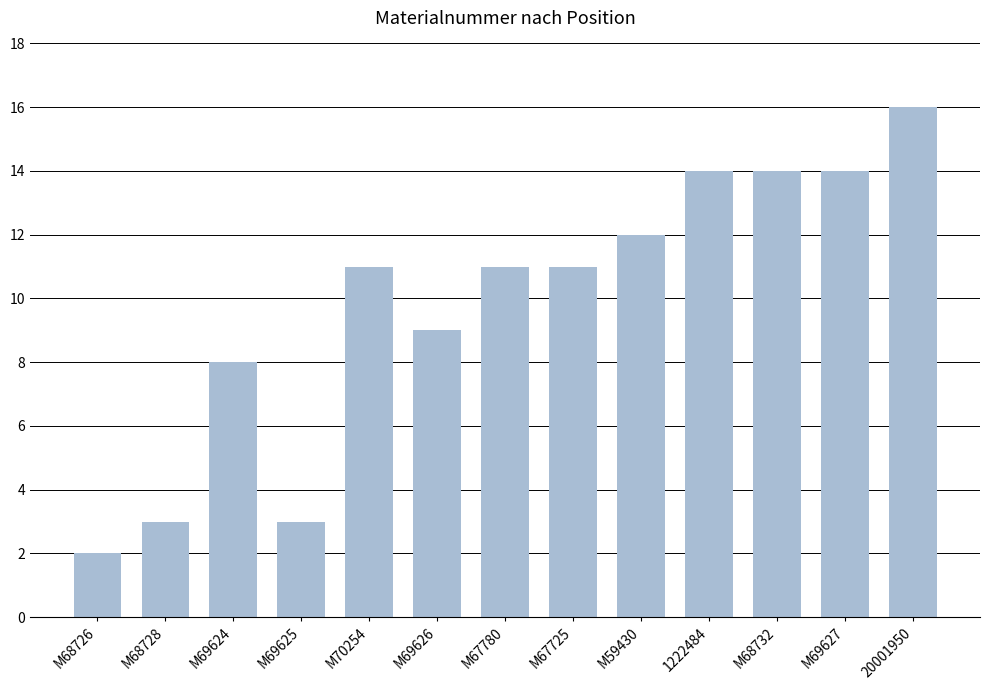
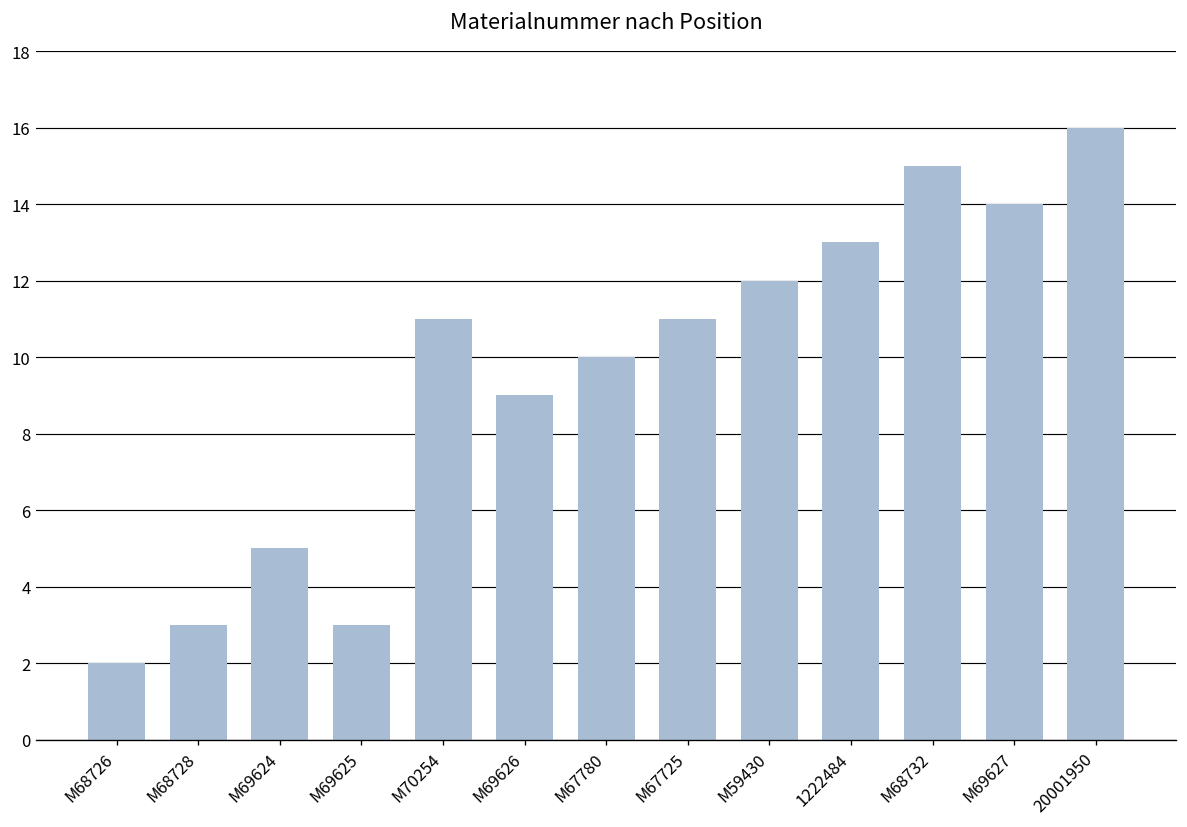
  {
    "M68726": 2,
    "M68728": 3,
-   "M69624": 8,
+   "M69624": 5,
    "M69625": 3,
    "M70254": 11,
    "M69626": 9,
-   "M67780": 11,
+   "M67780": 10,
    "M67725": 11,
    "M59430": 12,
-   "1222484": 14,
-   "M68732": 14,
+   "1222484": 13,
+   "M68732": 15,
    "M69627": 14,
    "20001950": 16
  }
